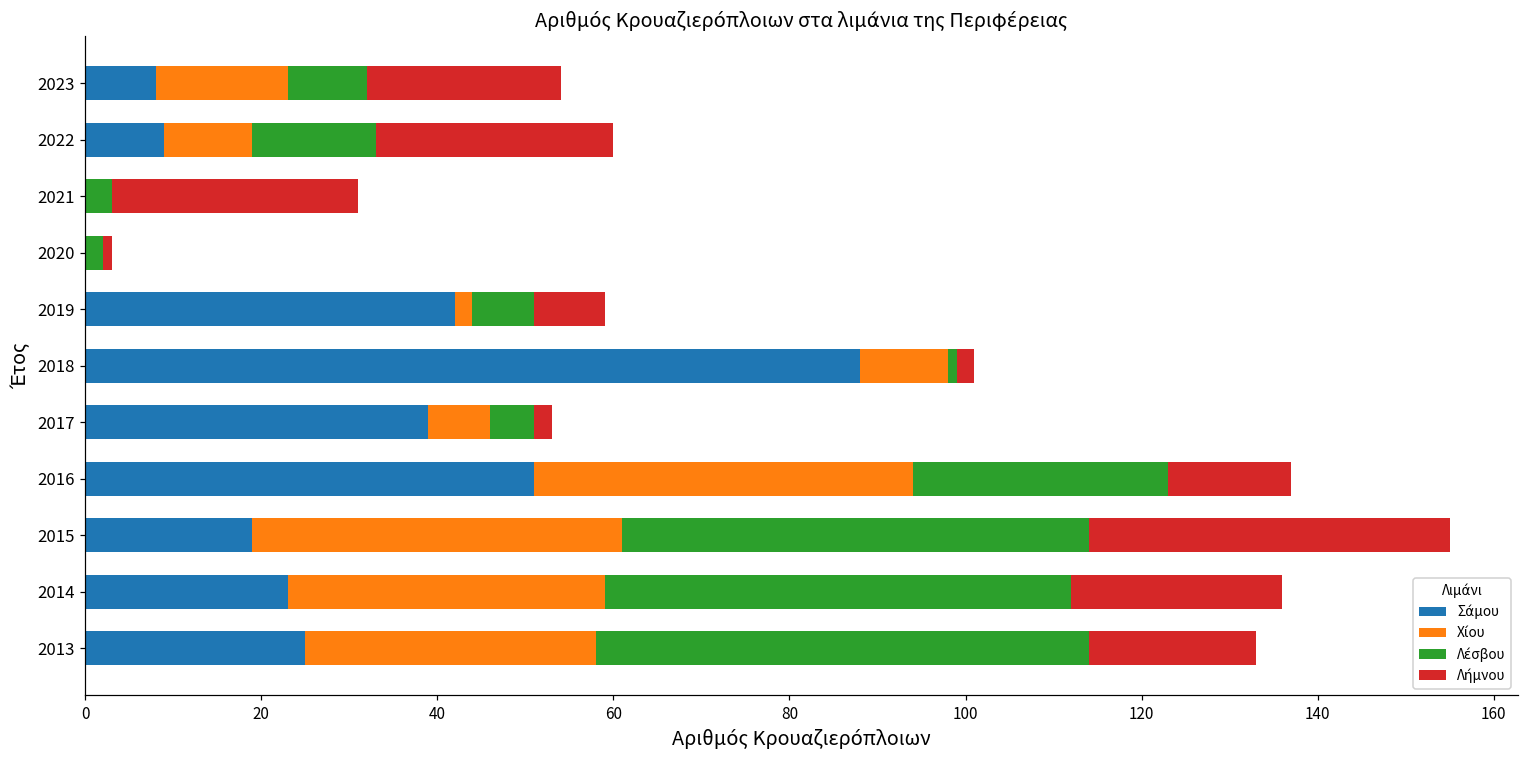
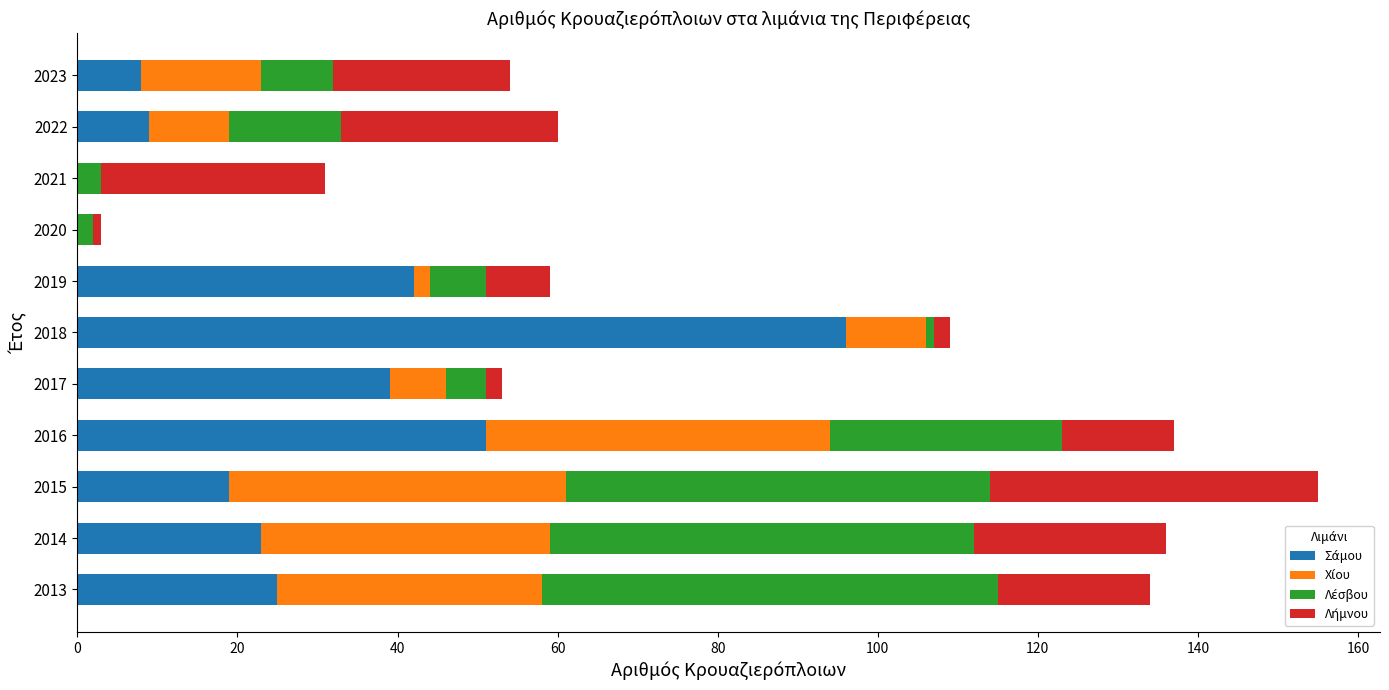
  {
    "Σάμου": {
      "2023": 8,
      "2022": 9,
      "2021": 0,
      "2020": 0,
      "2019": 42,
-     "2018": 88,
+     "2018": 96,
      "2017": 39,
      "2016": 51,
      "2015": 19,
      "2014": 23,
      "2013": 25
    },
    "Χίου": {
      "2023": 15,
      "2022": 10,
      "2021": 0,
      "2020": 0,
      "2019": 2,
      "2018": 10,
      "2017": 7,
      "2016": 43,
      "2015": 42,
      "2014": 36,
      "2013": 33
    },
    "Λέσβου": {
      "2023": 9,
      "2022": 14,
      "2021": 3,
      "2020": 2,
      "2019": 7,
      "2018": 1,
      "2017": 5,
      "2016": 29,
      "2015": 53,
      "2014": 53,
-     "2013": 56
+     "2013": 57
    },
    "Λήμνου": {
      "2023": 22,
      "2022": 27,
      "2021": 28,
      "2020": 1,
      "2019": 8,
      "2018": 2,
      "2017": 2,
      "2016": 14,
      "2015": 41,
      "2014": 24,
      "2013": 19
    }
  }
